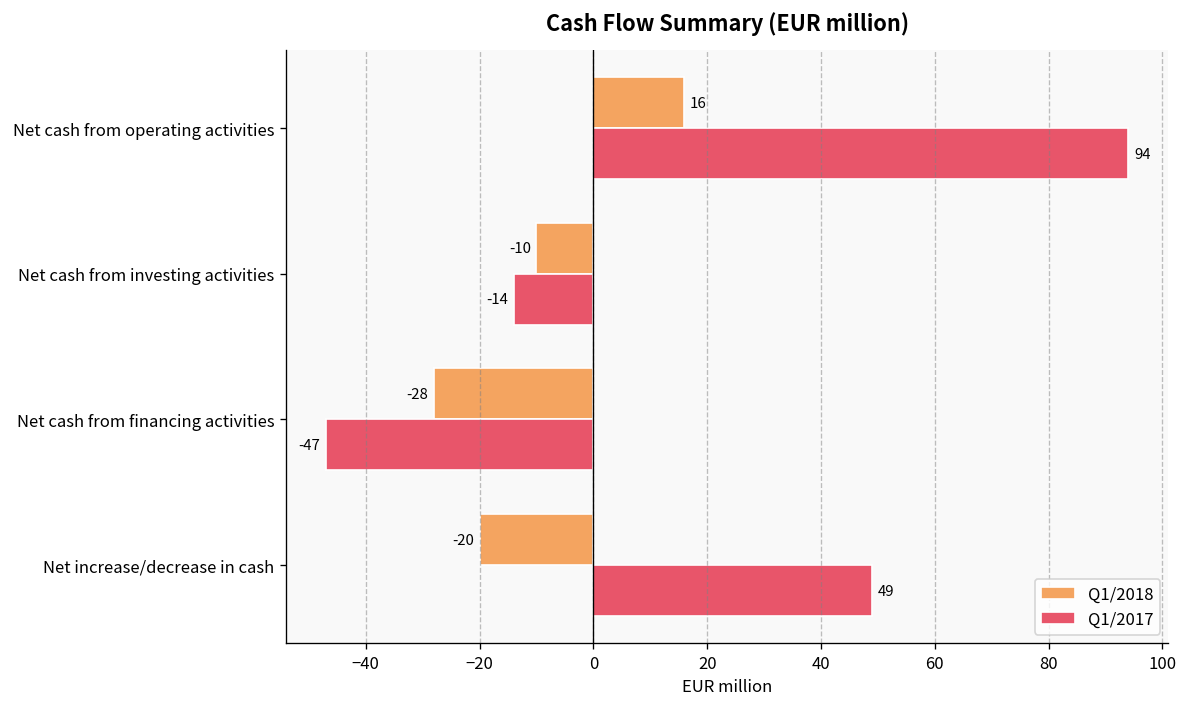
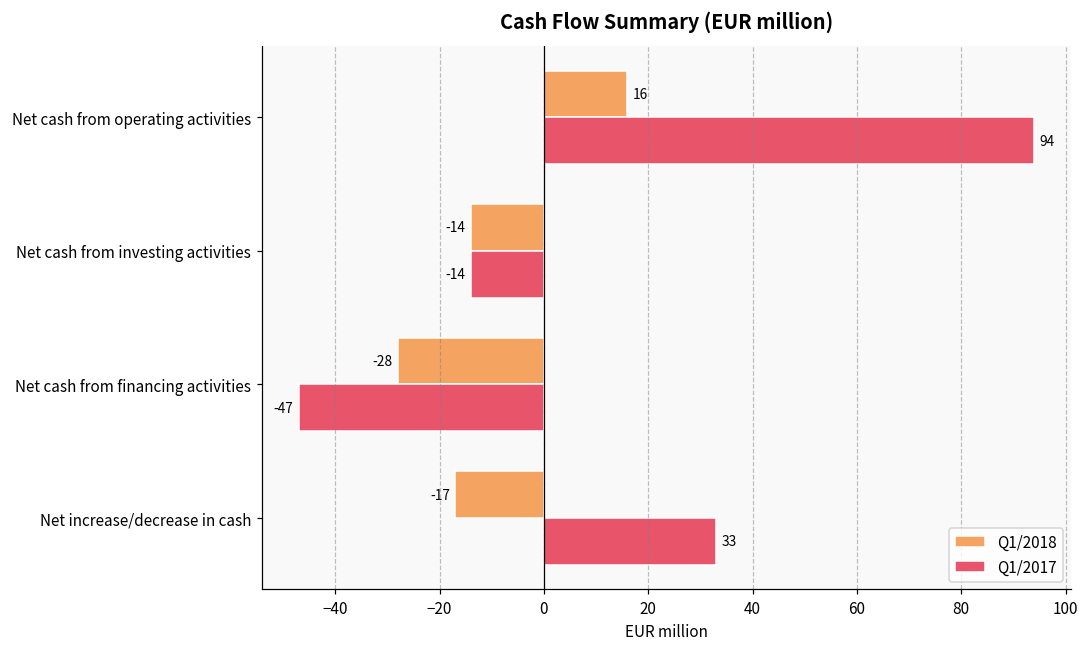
  {
    "Q1/2018": {
      "Net cash from operating activities": 16,
-     "Net cash from investing activities": -10,
+     "Net cash from investing activities": -14,
      "Net cash from financing activities": -28,
-     "Net increase/decrease in cash": -20
+     "Net increase/decrease in cash": -17
    },
    "Q1/2017": {
      "Net cash from operating activities": 94,
      "Net cash from investing activities": -14,
      "Net cash from financing activities": -47,
-     "Net increase/decrease in cash": 49
+     "Net increase/decrease in cash": 33
    }
  }
